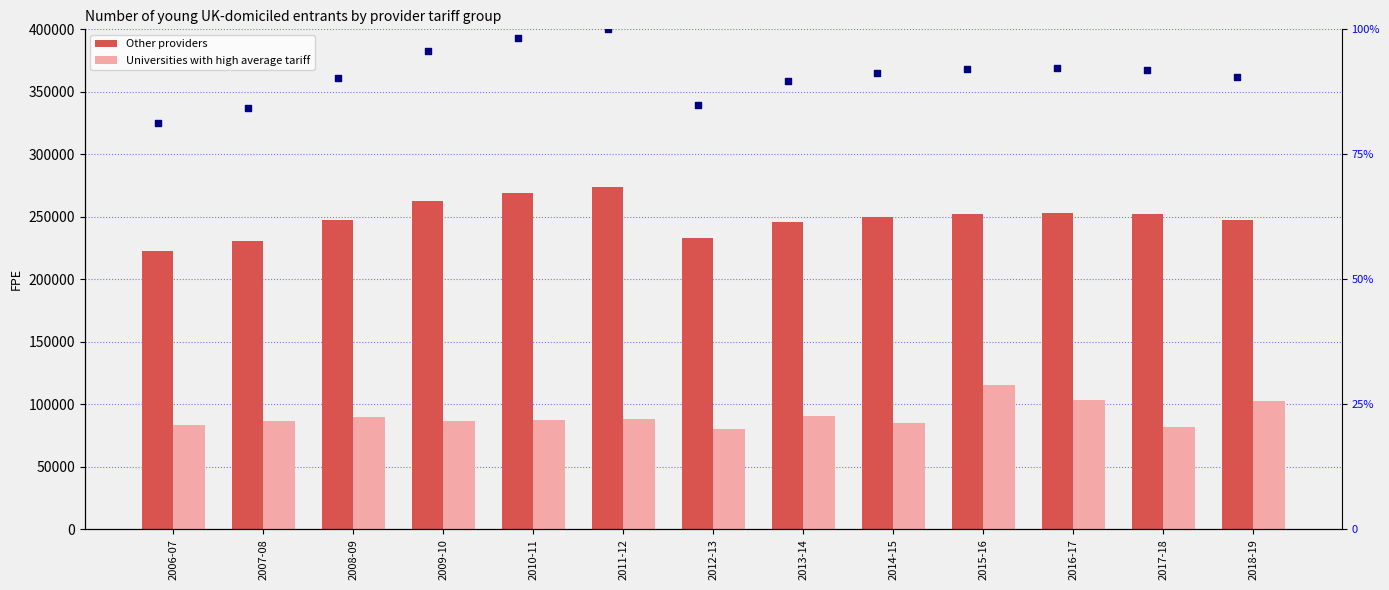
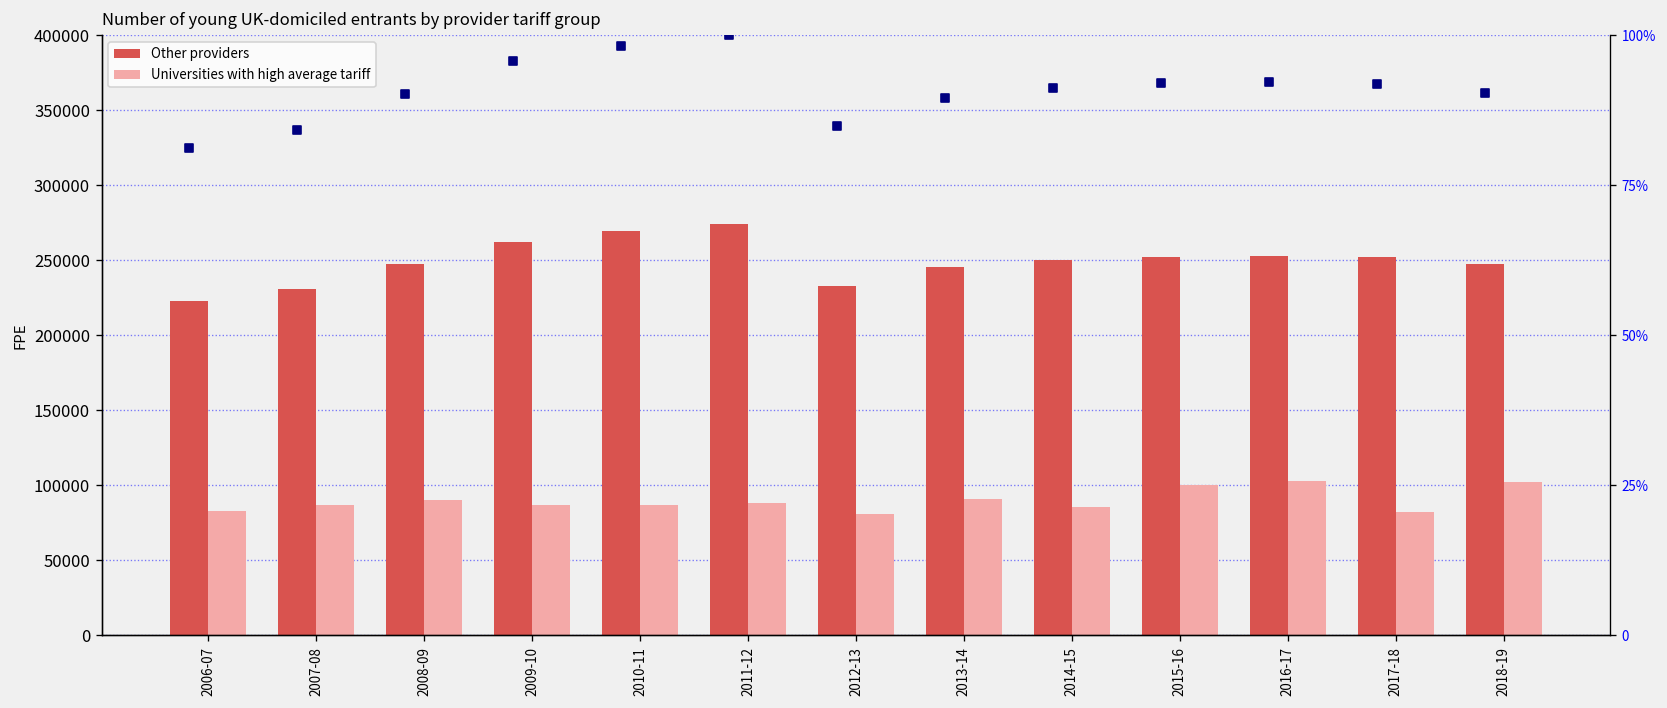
  {
    "Other providers": {
      "2006-07": 223000,
      "2007-08": 231000,
      "2008-09": 247000,
      "2009-10": 262000,
      "2010-11": 269000,
      "2011-12": 274000,
      "2012-13": 233000,
      "2013-14": 246000,
      "2014-15": 250000,
      "2015-16": 252000,
      "2016-17": 253000,
      "2017-18": 252000,
      "2018-19": 248000
    },
    "Universities with high average tariff": {
      "2006-07": 83000,
      "2007-08": 87000,
      "2008-09": 90000,
      "2009-10": 87000,
      "2010-11": 87000,
      "2011-12": 88000,
      "2012-13": 81000,
      "2013-14": 91000,
      "2014-15": 85000,
-     "2015-16": 116000,
+     "2015-16": 100000,
      "2016-17": 103000,
      "2017-18": 82000,
      "2018-19": 102000
    }
  }
